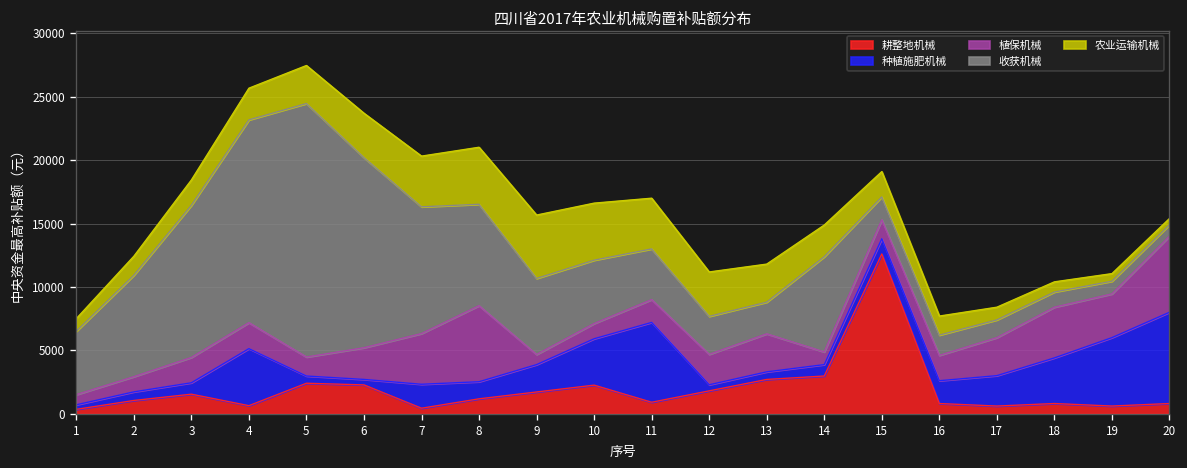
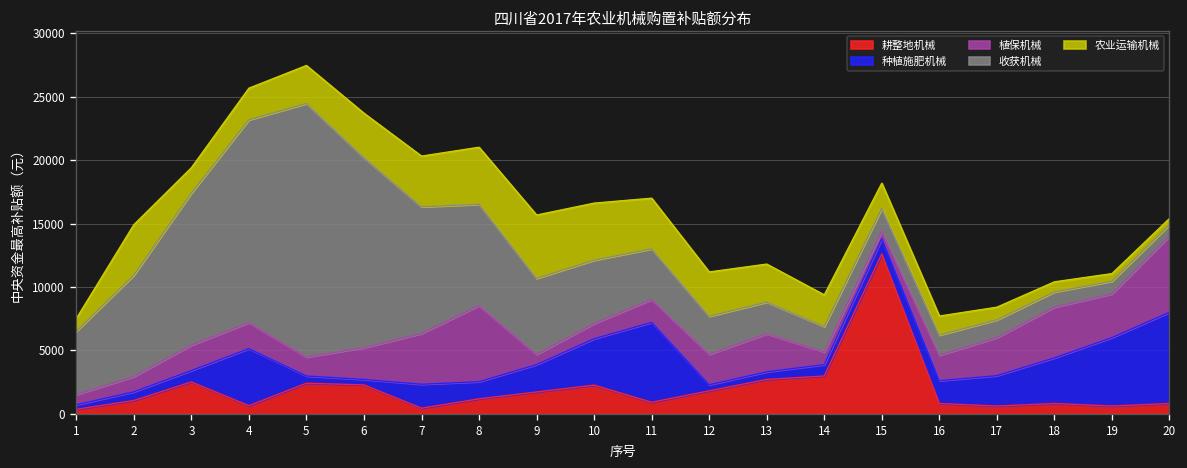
  {
    "耕整地机械": {
      "1": 300,
      "2": 1000,
-     "3": 1500,
+     "3": 2500,
      "4": 600,
      "5": 2400,
      "6": 2300,
      "7": 400,
      "8": 1200,
      "9": 1700,
      "10": 2300,
      "11": 900,
      "12": 1800,
      "13": 2700,
      "14": 3000,
      "15": 12600,
      "16": 800,
      "17": 600,
      "18": 800,
      "19": 600,
      "20": 800
    },
    "种植施肥机械": {
      "1": 400,
      "2": 700,
      "3": 900,
      "4": 4500,
      "5": 600,
      "6": 400,
      "7": 1900,
      "8": 1400,
      "9": 2200,
      "10": 3700,
      "11": 6300,
      "12": 500,
      "13": 600,
      "14": 900,
      "15": 1200,
      "16": 1800,
      "17": 2400,
      "18": 3600,
      "19": 5400,
      "20": 7200
    },
    "植保机械": {
      "1": 800,
      "2": 1200,
      "3": 2000,
      "4": 2000,
      "5": 1500,
      "6": 2500,
      "7": 4000,
      "8": 6000,
      "9": 800,
      "10": 1200,
      "11": 1800,
      "12": 2400,
      "13": 3000,
      "14": 1000,
-     "15": 1500,
+     "15": 600,
      "16": 2000,
      "17": 3000,
      "18": 4000,
      "19": 3400,
      "20": 6000
    },
    "收获机械": {
      "1": 5000,
      "2": 8000,
      "3": 12000,
      "4": 16000,
      "5": 20000,
      "6": 15000,
      "7": 10000,
      "8": 8000,
      "9": 6000,
      "10": 5000,
      "11": 4000,
      "12": 3000,
      "13": 2500,
-     "14": 7500,
+     "14": 2000,
      "15": 1800,
      "16": 1600,
      "17": 1400,
      "18": 1200,
      "19": 1000,
      "20": 900
    },
    "农业运输机械": {
      "1": 1000,
-     "2": 1500,
+     "2": 4000,
      "3": 2000,
      "4": 2500,
      "5": 3000,
      "6": 3500,
      "7": 4000,
      "8": 4500,
      "9": 5000,
      "10": 4500,
      "11": 4000,
      "12": 3500,
      "13": 3000,
      "14": 2500,
      "15": 2000,
      "16": 1500,
      "17": 1000,
      "18": 800,
      "19": 600,
      "20": 500
    }
  }
